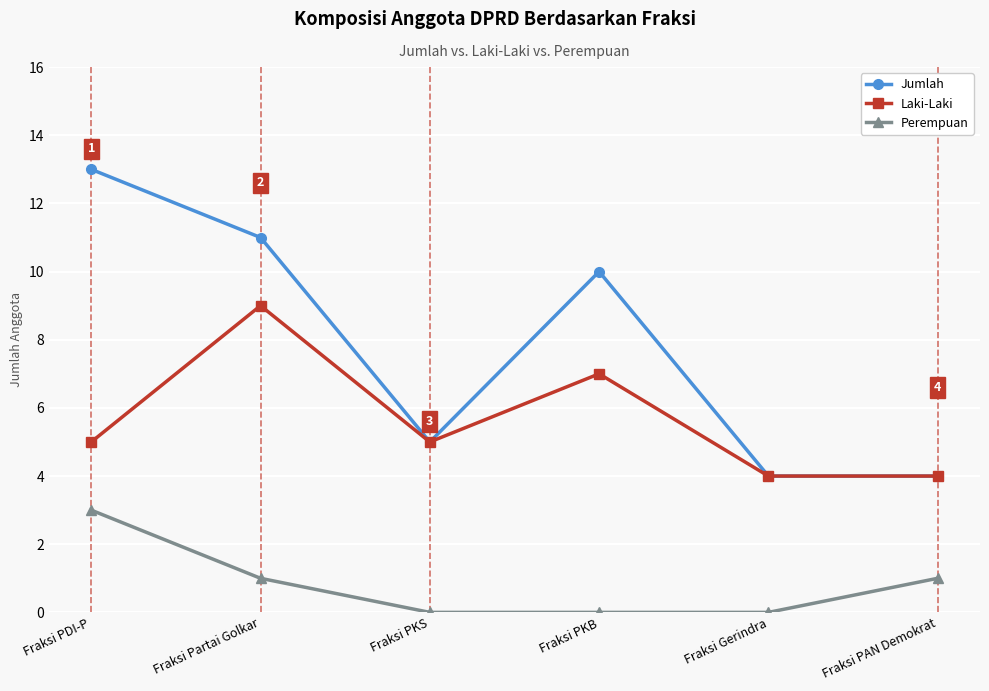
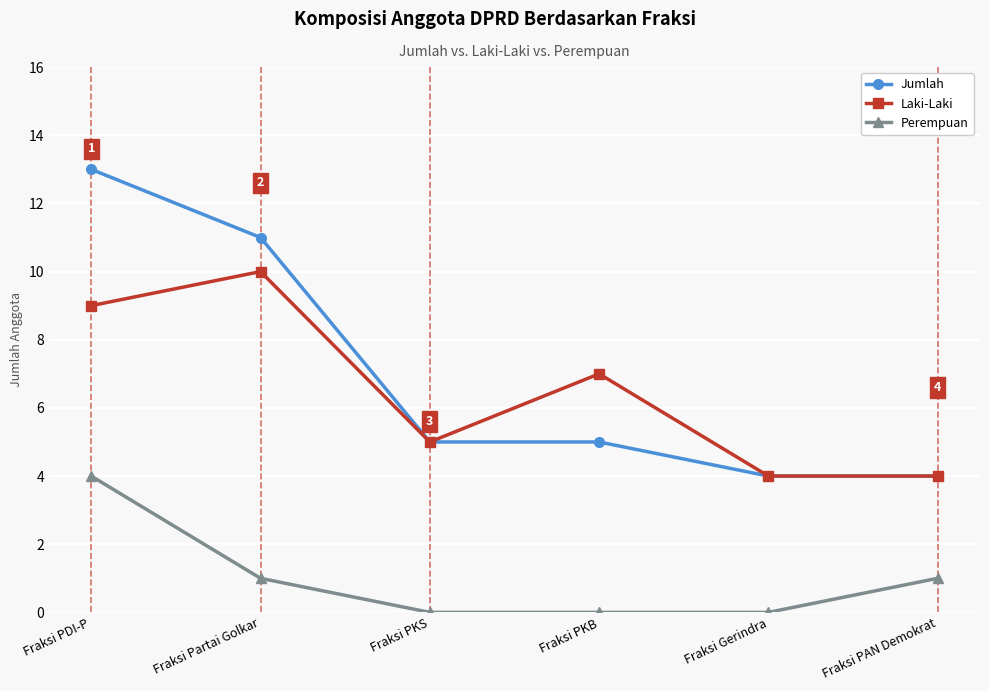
  {
    "Jumlah": {
      "Fraksi Partai Golkar": 11,
-     "Fraksi PKB": 10
+     "Fraksi PKB": 5
    },
    "Laki-Laki": {
-     "Fraksi PDI-P": 5,
-     "Fraksi Partai Golkar": 9,
+     "Fraksi PDI-P": 9,
+     "Fraksi Partai Golkar": 10,
      "Fraksi PKB": 7
    },
    "Perempuan": {
-     "Fraksi PDI-P": 3,
+     "Fraksi PDI-P": 4,
      "Fraksi Partai Golkar": 1,
      "Fraksi PKS": 0,
      "Fraksi PKB": 0,
      "Fraksi Gerindra": 0,
      "Fraksi PAN Demokrat": 1
    }
  }
